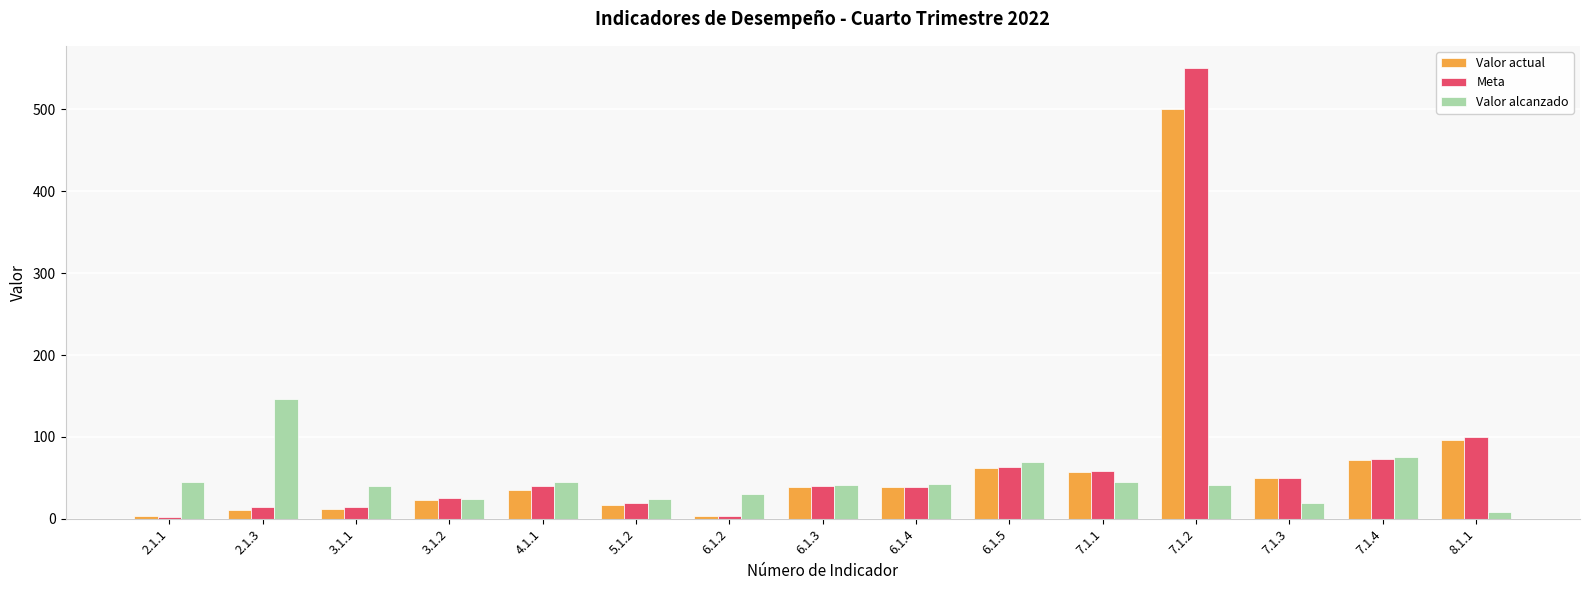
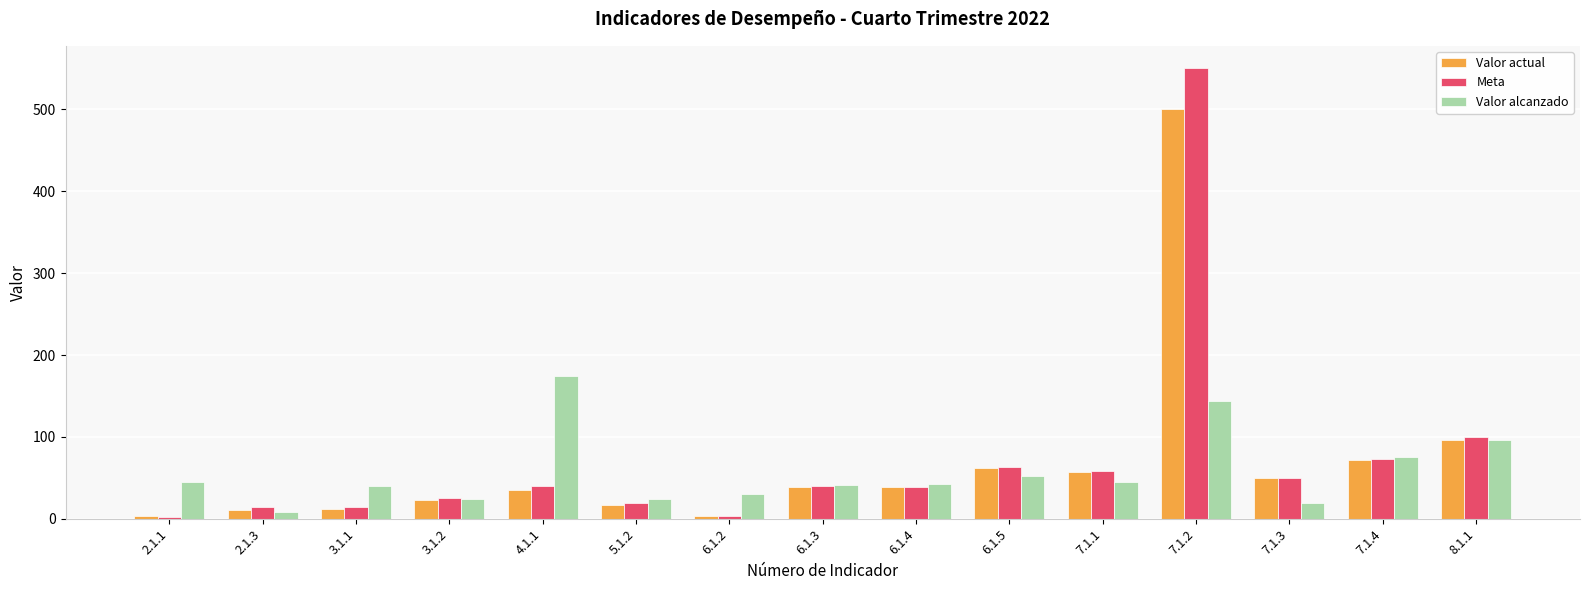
  {
    "Valor actual": {
      "2.1.1": 0,
      "2.1.3": 10,
      "3.1.1": 10,
      "3.1.2": 20,
      "4.1.1": 40,
      "5.1.2": 20,
      "6.1.2": 0,
      "6.1.3": 40,
      "6.1.4": 40,
      "6.1.5": 60,
      "7.1.1": 60,
      "7.1.2": 500,
      "7.1.3": 50,
      "7.1.4": 70,
      "8.1.1": 100
    },
    "Meta": {
      "2.1.3": 20,
      "3.1.1": 20,
      "3.1.2": 30,
      "4.1.1": 40,
      "5.1.2": 20,
      "6.1.2": 0,
      "6.1.3": 40,
      "6.1.4": 40,
      "6.1.5": 60,
      "7.1.1": 60,
      "7.1.2": 550,
      "7.1.3": 50,
      "7.1.4": 70,
      "8.1.1": 100
    },
    "Valor alcanzado": {
      "2.1.1": 50,
-     "2.1.3": 150,
+     "2.1.3": 10,
      "3.1.1": 40,
      "3.1.2": 20,
-     "4.1.1": 50,
+     "4.1.1": 180,
      "5.1.2": 20,
      "6.1.2": 30,
      "6.1.3": 40,
      "6.1.4": 40,
-     "6.1.5": 70,
+     "6.1.5": 50,
      "7.1.1": 50,
-     "7.1.2": 40,
+     "7.1.2": 140,
      "7.1.3": 20,
      "7.1.4": 80,
-     "8.1.1": 10
+     "8.1.1": 100
    }
  }
